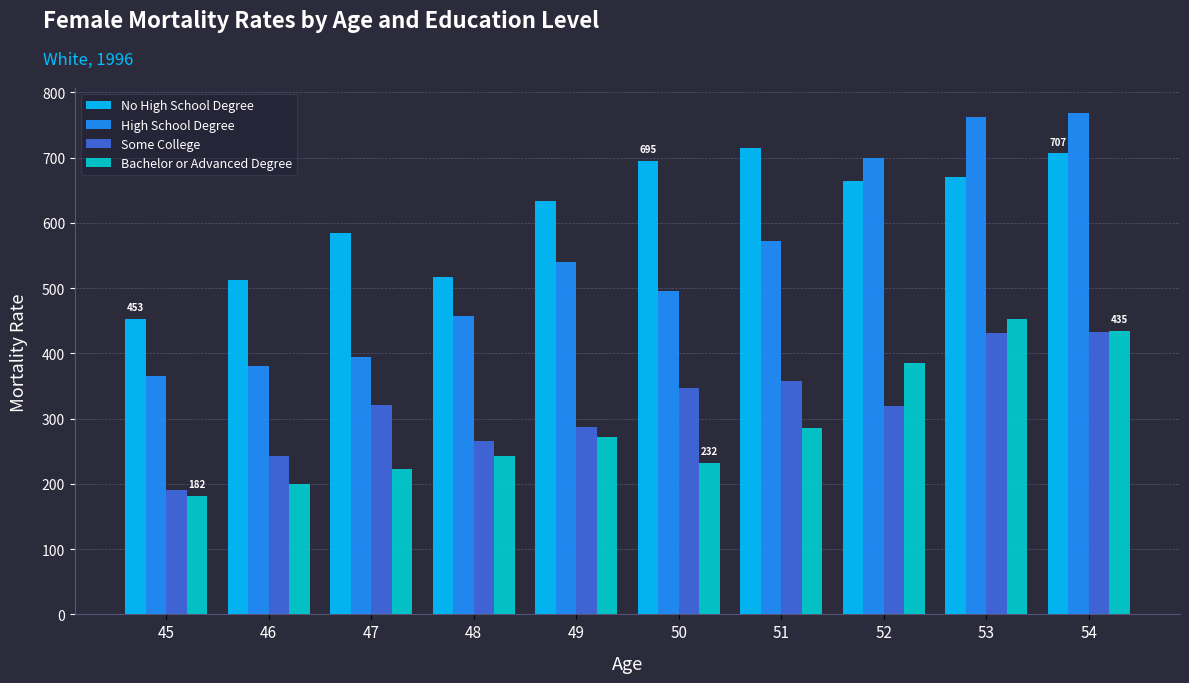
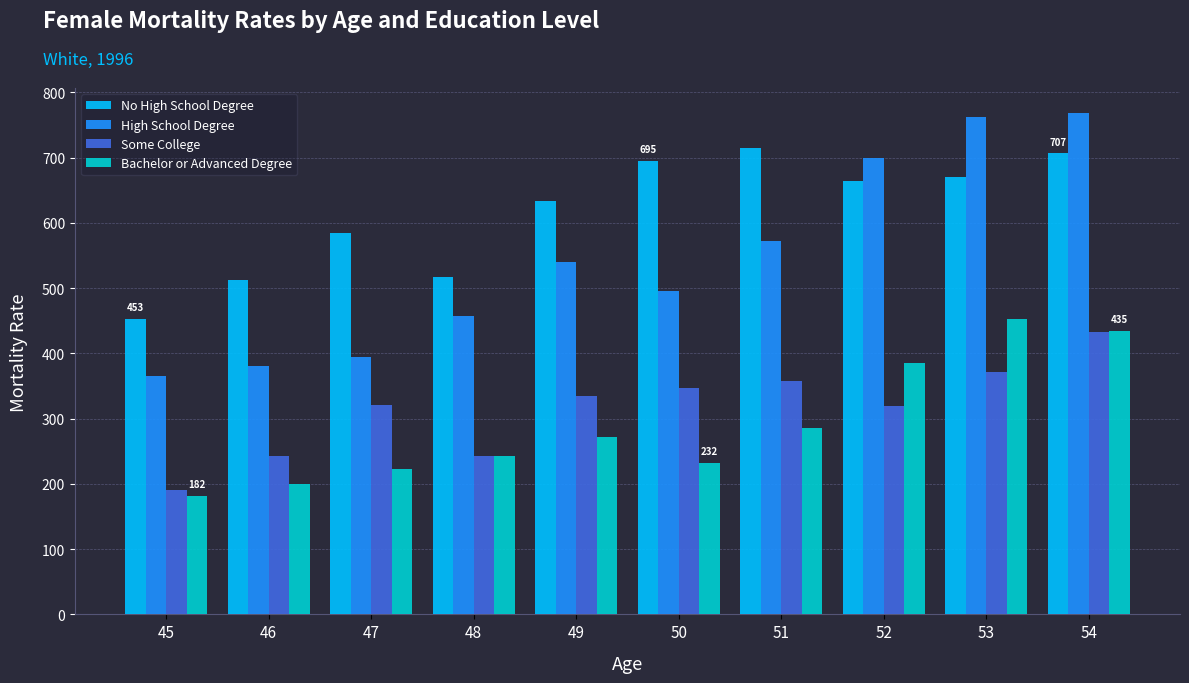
  {
    "Some College": {
      "45": 190,
      "46": 240,
      "47": 320,
-     "48": 270,
-     "49": 290,
+     "48": 240,
+     "49": 330,
      "50": 350,
      "51": 360,
      "52": 320,
-     "53": 430,
+     "53": 370,
      "54": 430
    }
  }
